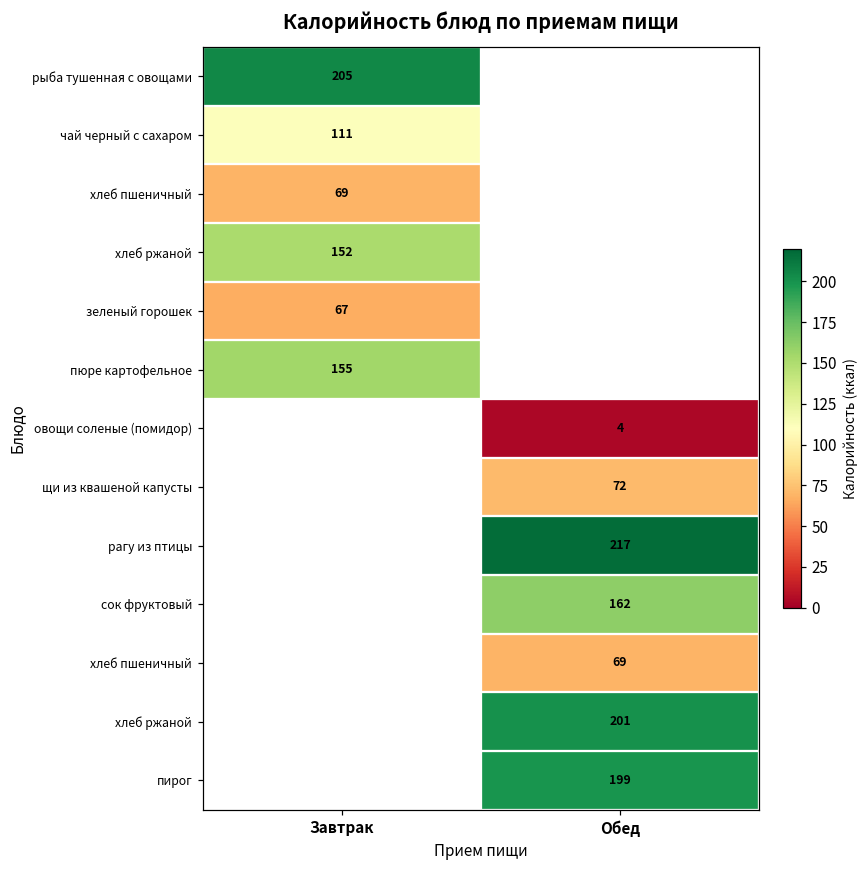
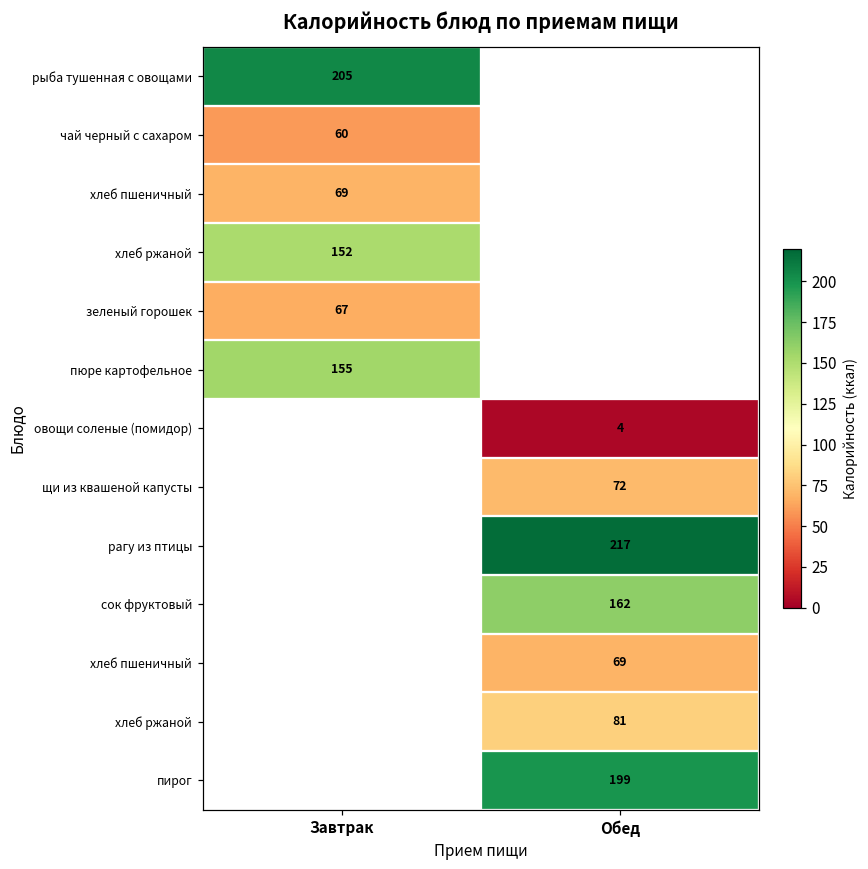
  {
    "рыба тушенная с овощами": {
      "Завтрак": 205
    },
    "чай черный с сахаром": {
-     "Завтрак": 111
+     "Завтрак": 60
    },
    "хлеб пшеничный": {
      "Завтрак": 69,
      "Обед": 69
    },
    "хлеб ржаной": {
      "Завтрак": 152,
-     "Обед": 201
+     "Обед": 81
    },
    "зеленый горошек": {
      "Завтрак": 67
    },
    "пюре картофельное": {
      "Завтрак": 155
    },
    "овощи соленые (помидор)": {
      "Обед": 4
    },
    "щи из квашеной капусты": {
      "Обед": 72
    },
    "рагу из птицы": {
      "Обед": 217
    },
    "сок фруктовый": {
      "Обед": 162
    },
    "пирог": {
      "Обед": 199
    }
  }
